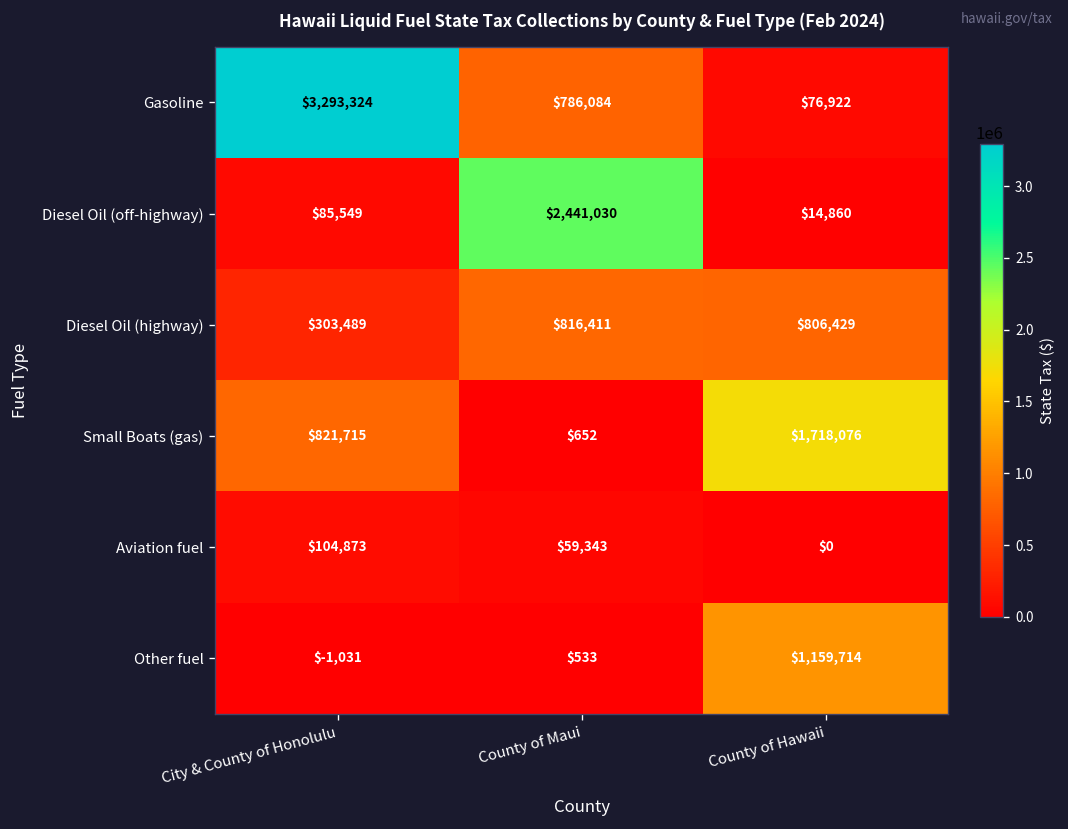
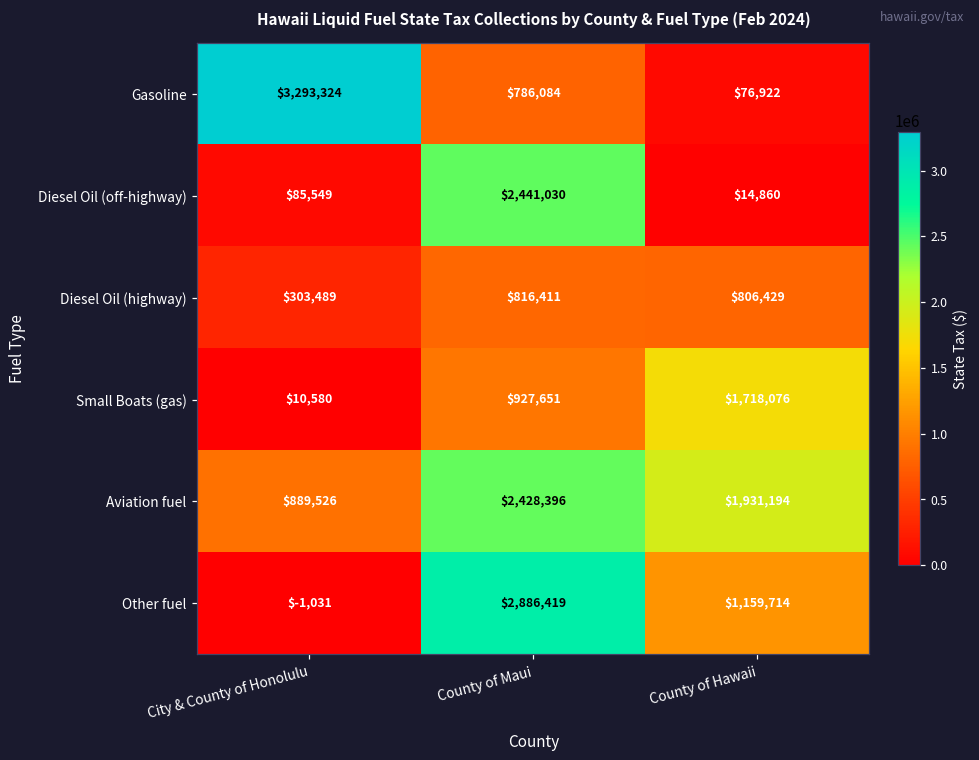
  {
    "Gasoline": {
      "City & County of Honolulu": "$3,293,324",
      "County of Maui": "$786,084",
      "County of Hawaii": "$76,922"
    },
    "Diesel Oil (off-highway)": {
      "City & County of Honolulu": "$85,549",
      "County of Maui": "$2,441,030",
      "County of Hawaii": "$14,860"
    },
    "Diesel Oil (highway)": {
      "City & County of Honolulu": "$303,489",
      "County of Maui": "$816,411",
      "County of Hawaii": "$806,429"
    },
    "Small Boats (gas)": {
-     "City & County of Honolulu": "$821,715",
-     "County of Maui": "$652",
+     "City & County of Honolulu": "$10,580",
+     "County of Maui": "$927,651",
      "County of Hawaii": "$1,718,076"
    },
    "Aviation fuel": {
-     "City & County of Honolulu": "$104,873",
-     "County of Maui": "$59,343",
-     "County of Hawaii": "$0"
+     "City & County of Honolulu": "$889,526",
+     "County of Maui": "$2,428,396",
+     "County of Hawaii": "$1,931,194"
    },
    "Other fuel": {
      "City & County of Honolulu": "$-1,031",
-     "County of Maui": "$533",
+     "County of Maui": "$2,886,419",
      "County of Hawaii": "$1,159,714"
    }
  }
